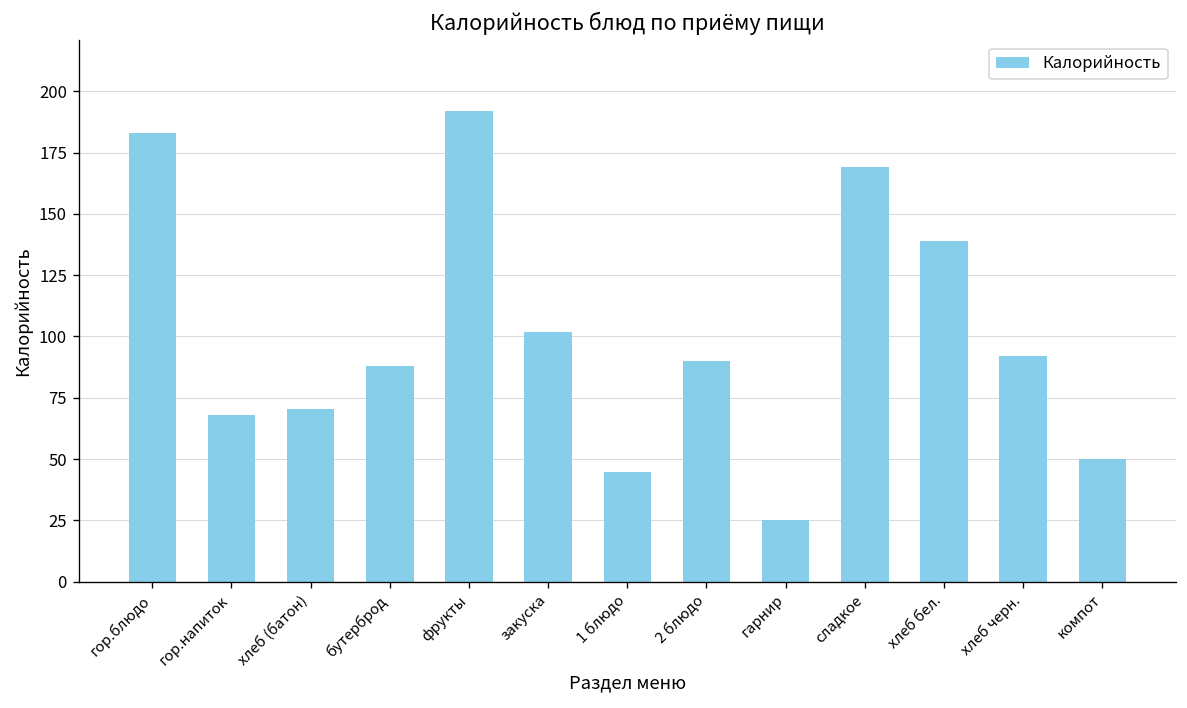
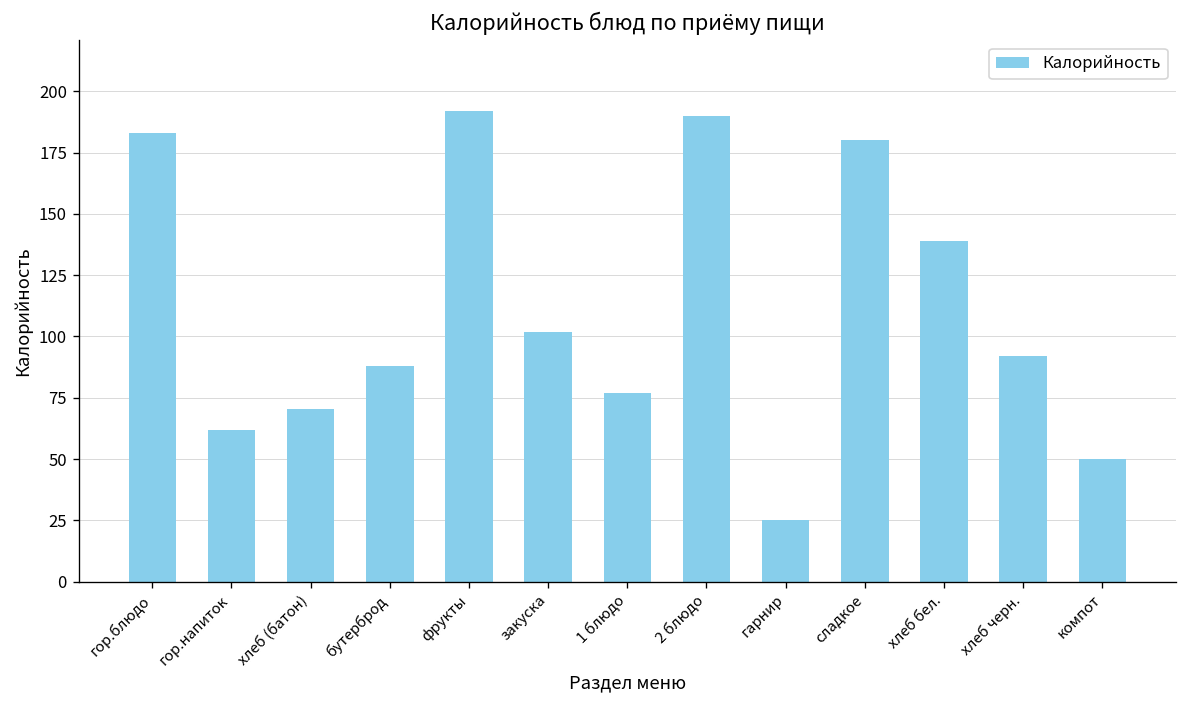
  {
    "гор.блюдо": 183,
-   "гор.напиток": 68,
+   "гор.напиток": 62,
    "хлеб (батон)": 70,
    "бутерброд": 88,
    "фрукты": 192,
    "закуска": 102,
-   "1 блюдо": 45,
-   "2 блюдо": 90,
+   "1 блюдо": 77,
+   "2 блюдо": 190,
    "гарнир": 25,
-   "сладкое": 169,
+   "сладкое": 180,
    "хлеб бел.": 139,
    "хлеб черн.": 92,
    "компот": 50
  }
